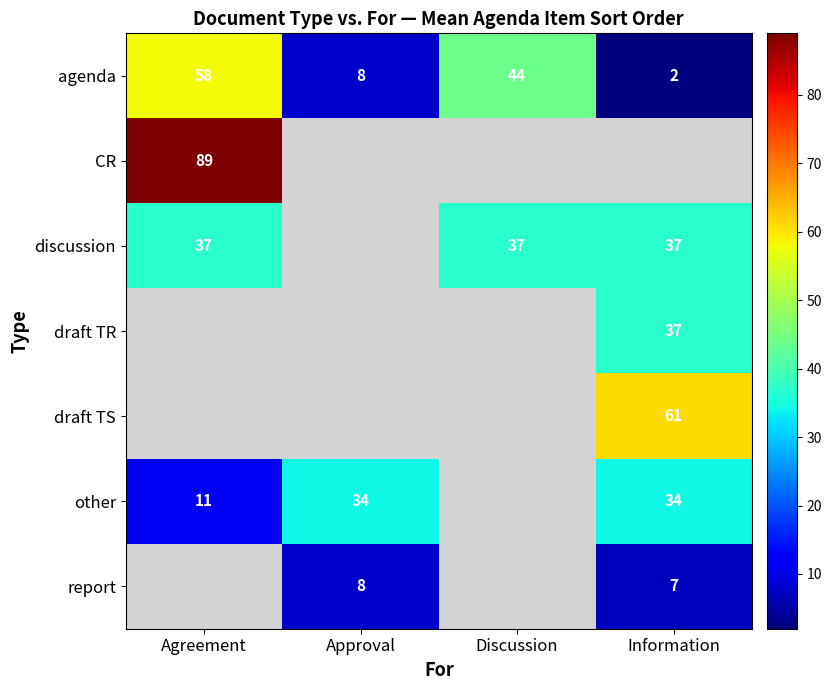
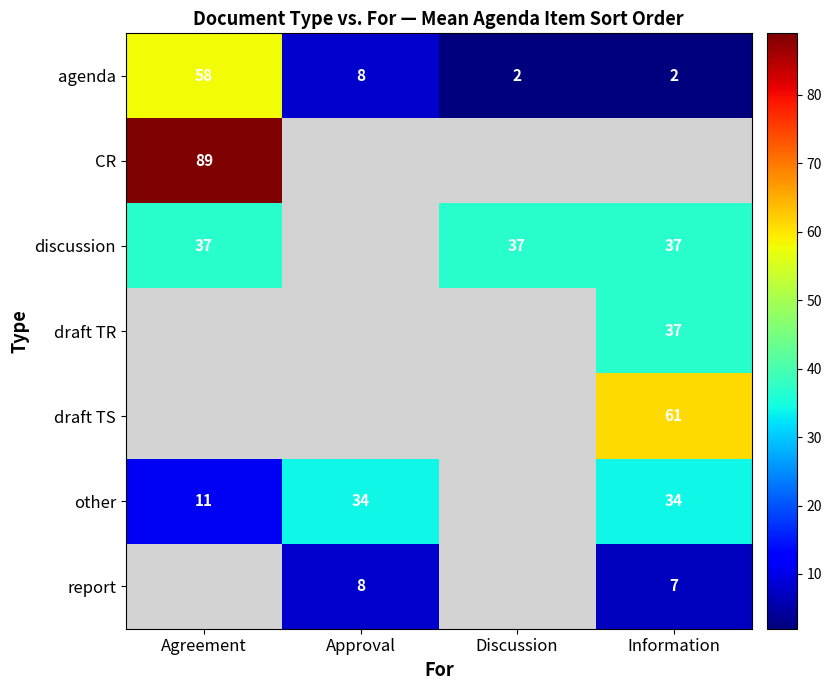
  {
    "agenda": {
      "Agreement": 58,
      "Approval": 8,
-     "Discussion": 44,
+     "Discussion": 2,
      "Information": 2
    },
    "CR": {
      "Agreement": 89
    },
    "discussion": {
      "Agreement": 37,
      "Discussion": 37,
      "Information": 37
    },
    "draft TR": {
      "Information": 37
    },
    "draft TS": {
      "Information": 61
    },
    "other": {
      "Agreement": 11,
      "Approval": 34,
      "Information": 34
    },
    "report": {
      "Approval": 8,
      "Information": 7
    }
  }
